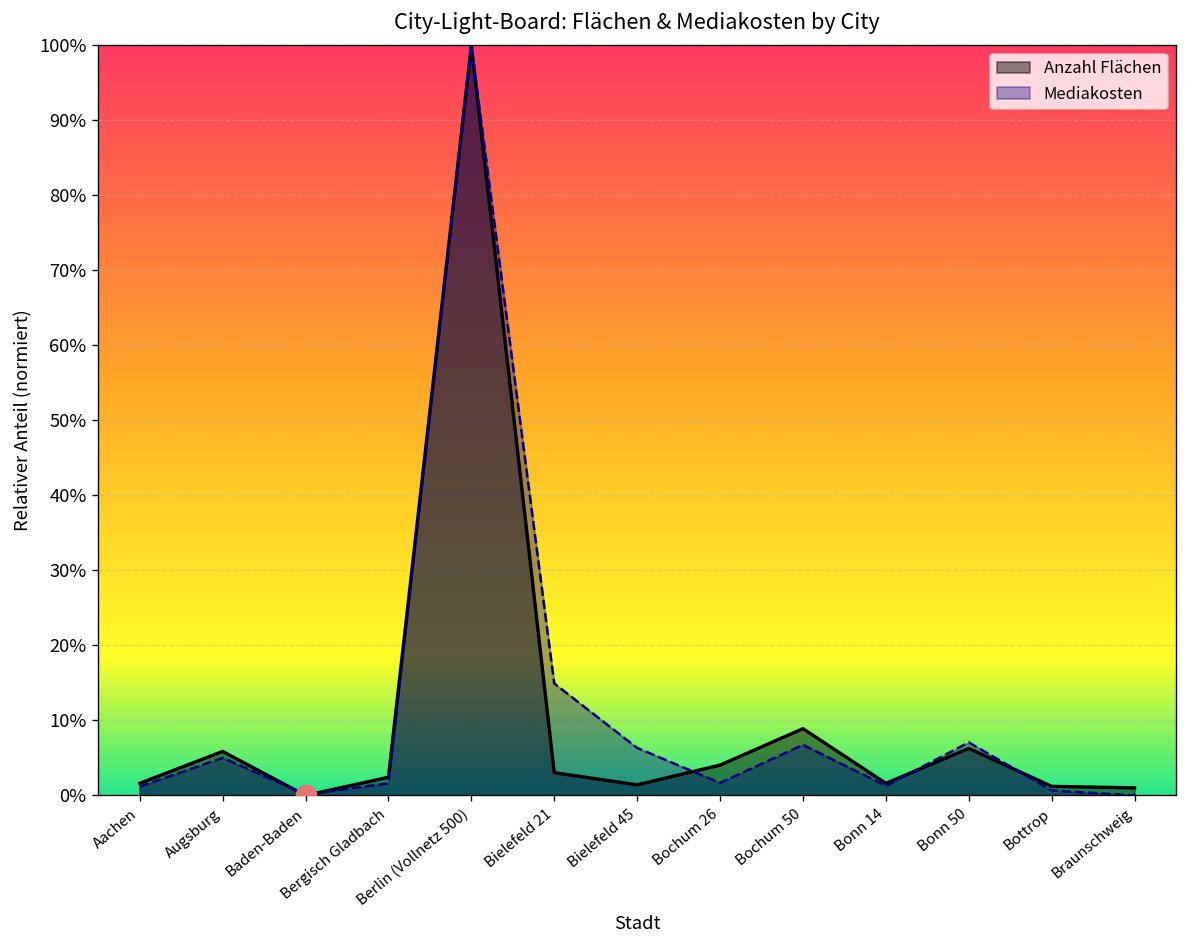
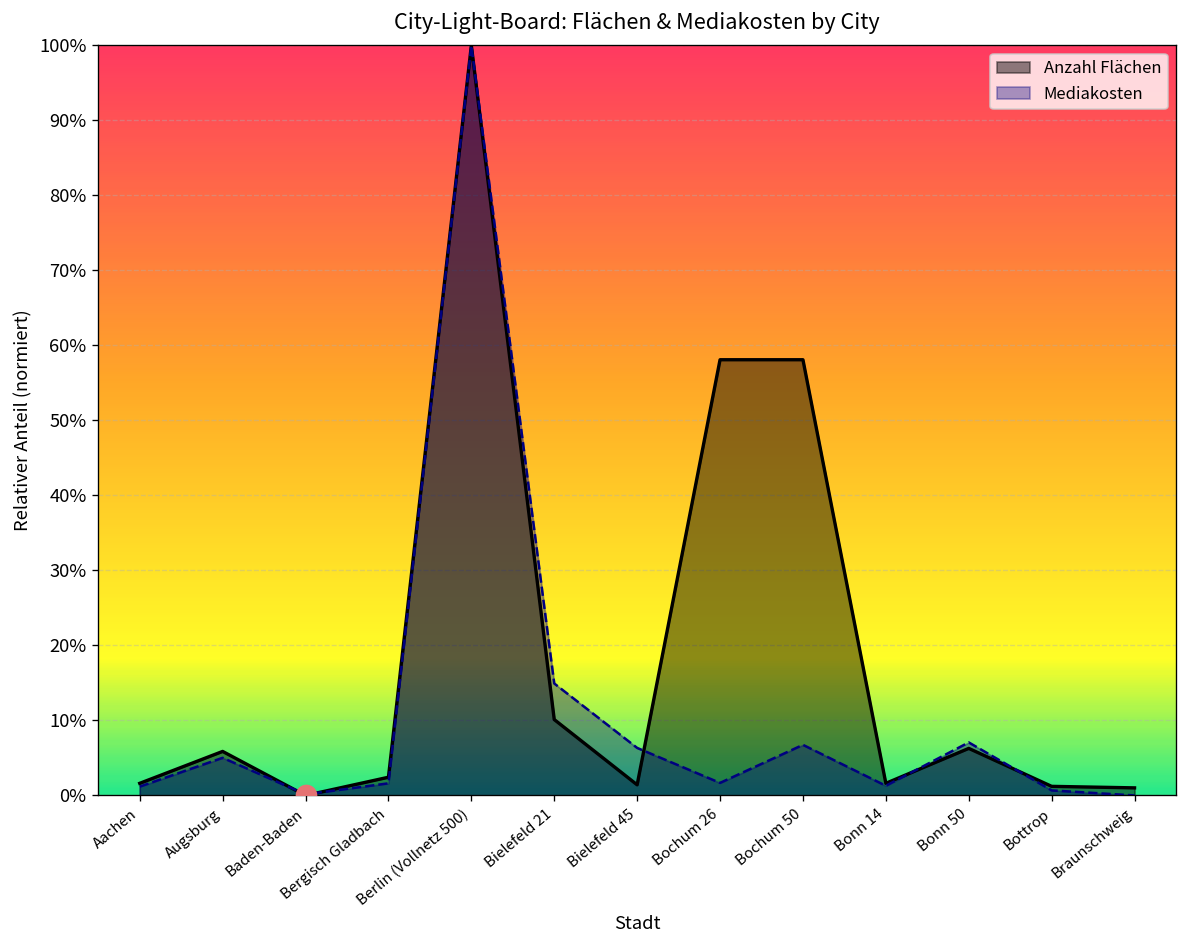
  {
    "Anzahl Flächen": {
      "Aachen": "2%",
      "Augsburg": "6%",
      "Bergisch Gladbach": "2%",
-     "Bielefeld 21": "3%",
+     "Bielefeld 21": "10%",
      "Bielefeld 45": "1%",
-     "Bochum 26": "4%",
-     "Bochum 50": "9%",
+     "Bochum 26": "58%",
+     "Bochum 50": "58%",
      "Bonn 50": "6%",
      "Bottrop": "1%",
      "Braunschweig": "1%"
    },
    "Mediakosten": {
      "Aachen": "1%",
      "Augsburg": "5%",
      "Bergisch Gladbach": "2%",
      "Bielefeld 21": "15%",
      "Bielefeld 45": "6%",
      "Bochum 26": "2%",
      "Bochum 50": "7%",
      "Bonn 50": "7%",
      "Bottrop": "1%",
      "Braunschweig": "0%"
    }
  }
